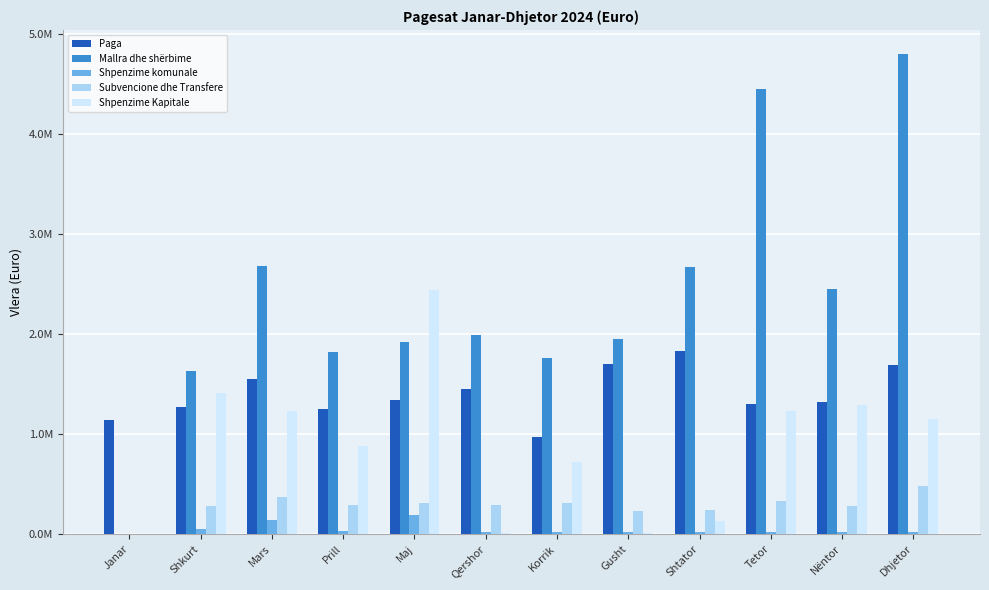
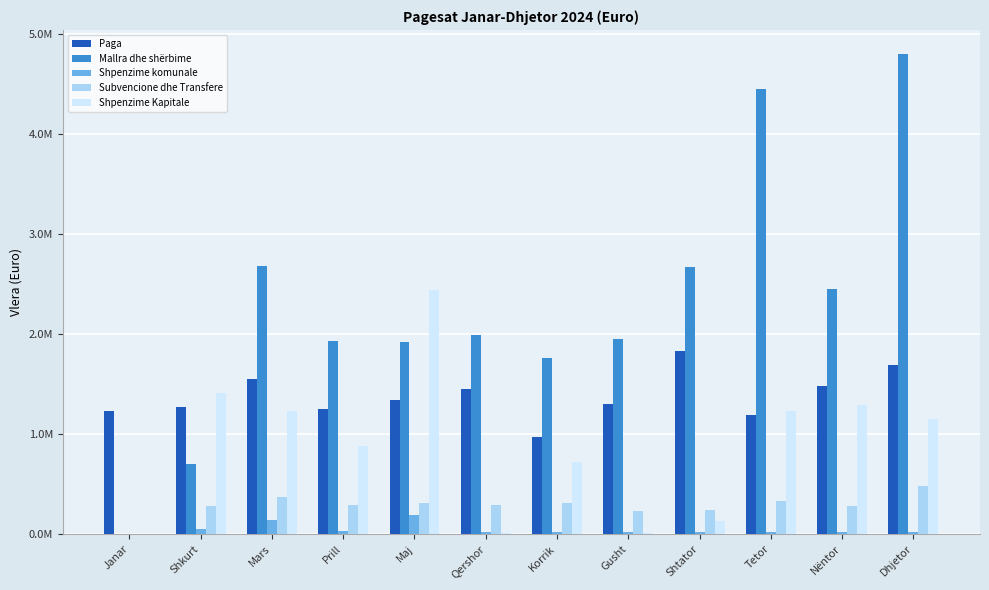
  {
    "Paga": {
-     "Janar": 1100000,
+     "Janar": 1200000,
      "Shkurt": 1300000,
      "Mars": 1600000,
      "Prill": 1200000,
      "Maj": 1300000,
      "Qershor": 1400000,
      "Korrik": 1000000,
-     "Gusht": 1700000,
+     "Gusht": 1300000,
      "Shtator": 1800000,
-     "Tetor": 1300000,
-     "Nëntor": 1300000,
+     "Tetor": 1200000,
+     "Nëntor": 1500000,
      "Dhjetor": 1700000
    },
    "Mallra dhe shërbime": {
      "Janar": 0,
-     "Shkurt": 1600000,
+     "Shkurt": 700000,
      "Mars": 2700000,
-     "Prill": 1800000,
+     "Prill": 1900000,
      "Maj": 1900000,
      "Qershor": 2000000,
      "Korrik": 1800000,
      "Gusht": 1900000,
      "Shtator": 2700000,
      "Tetor": 4400000,
      "Nëntor": 2500000,
      "Dhjetor": 4800000
    },
    "Shpenzime komunale": {
      "Janar": 0,
      "Shkurt": 0,
      "Mars": 100000,
      "Maj": 200000
    }
  }
